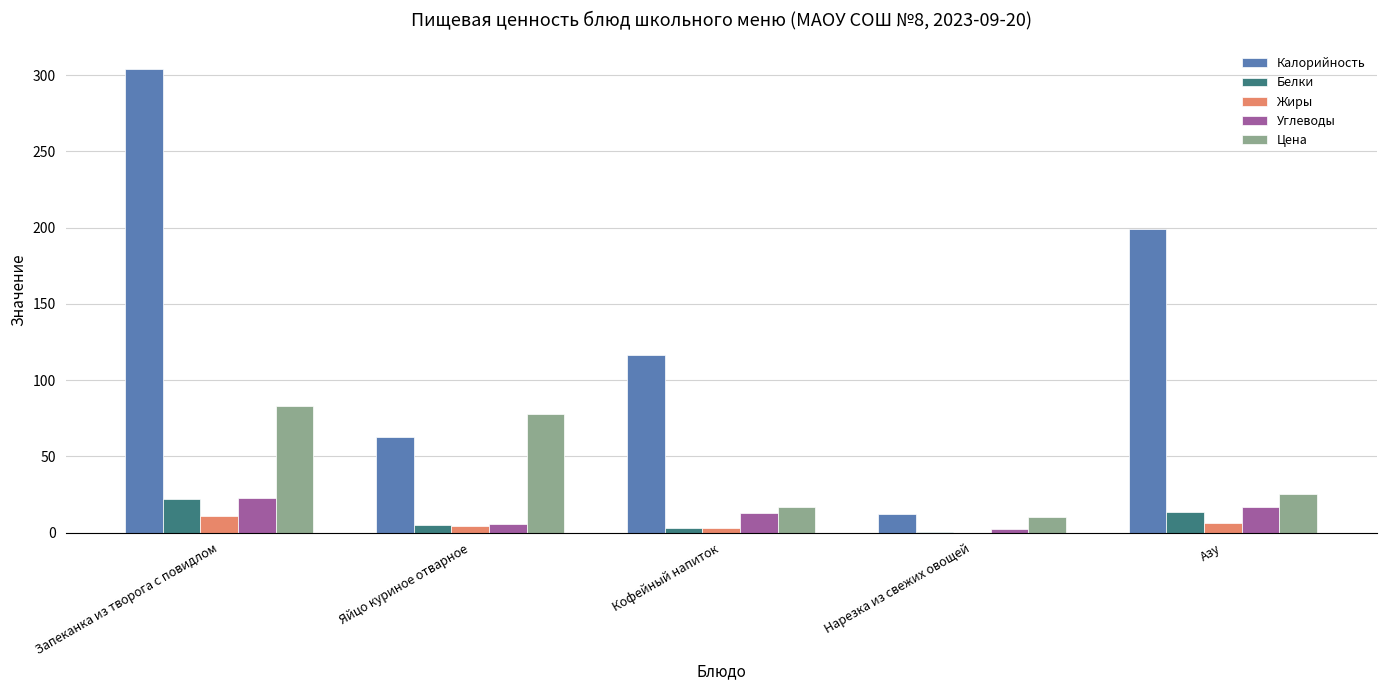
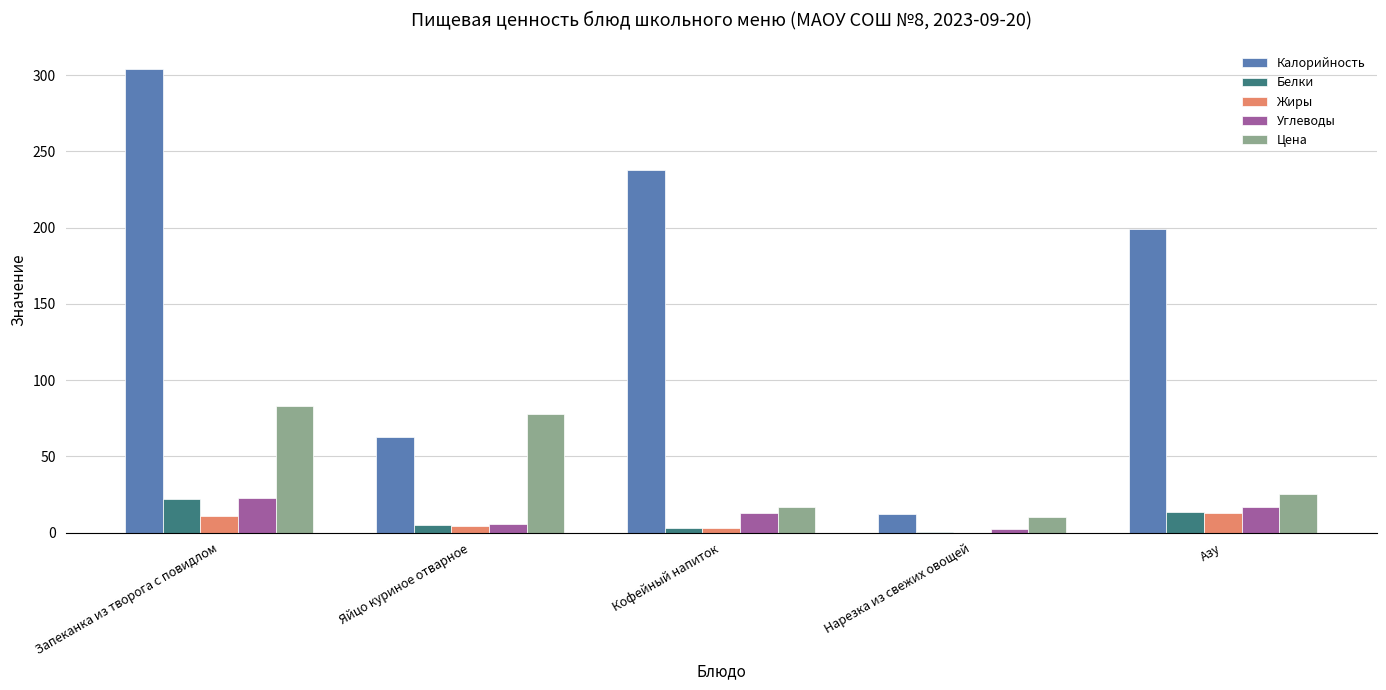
  {
    "Калорийность": {
      "Запеканка из творога с повидлом": 304,
      "Яйцо куриное отварное": 63,
-     "Кофейный напиток": 117,
+     "Кофейный напиток": 238,
      "Нарезка из свежих овощей": 12,
      "Азу": 199
    },
    "Белки": {
      "Запеканка из творога с повидлом": 22,
      "Яйцо куриное отварное": 5,
      "Кофейный напиток": 3,
      "Азу": 13
    },
    "Жиры": {
      "Запеканка из творога с повидлом": 11,
      "Яйцо куриное отварное": 5,
      "Кофейный напиток": 3,
-     "Азу": 7
+     "Азу": 13
    },
    "Углеводы": {
      "Запеканка из творога с повидлом": 23,
      "Яйцо куриное отварное": 6,
      "Кофейный напиток": 13,
      "Нарезка из свежих овощей": 2,
      "Азу": 17
    },
    "Цена": {
      "Запеканка из творога с повидлом": 83,
      "Яйцо куриное отварное": 78,
      "Кофейный напиток": 17,
      "Нарезка из свежих овощей": 10,
      "Азу": 25
    }
  }
